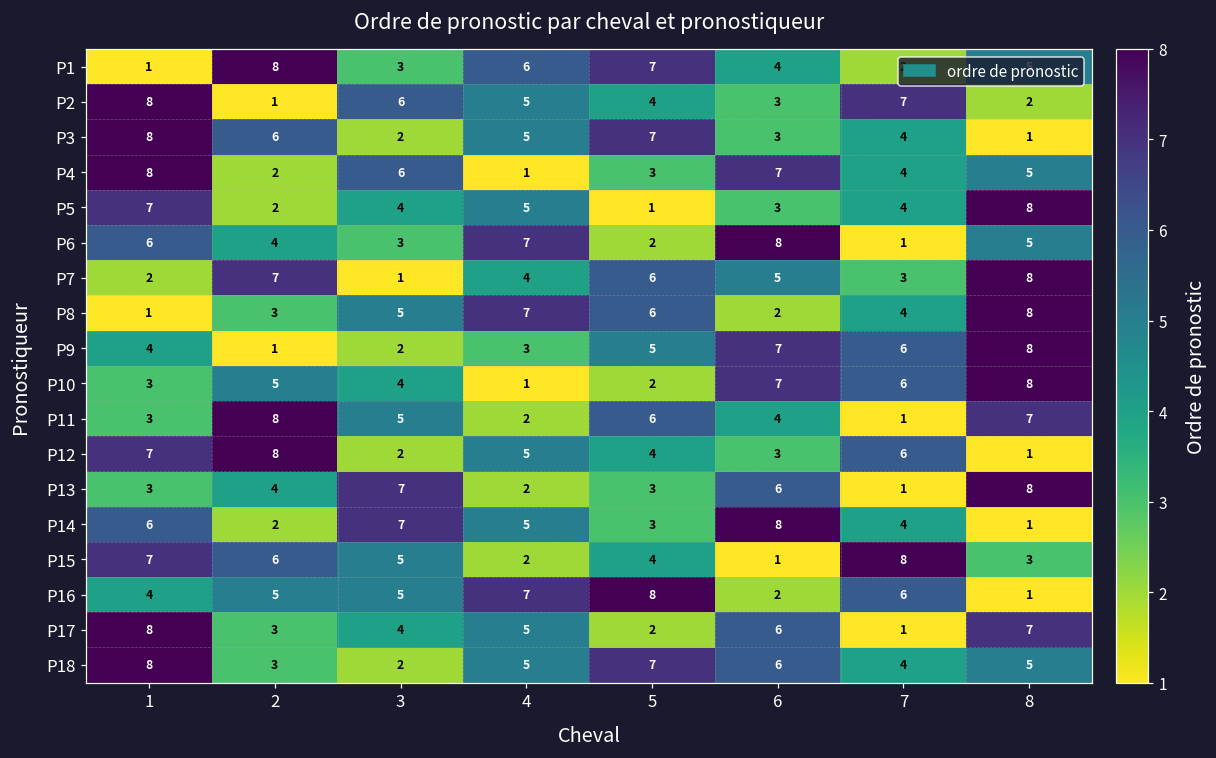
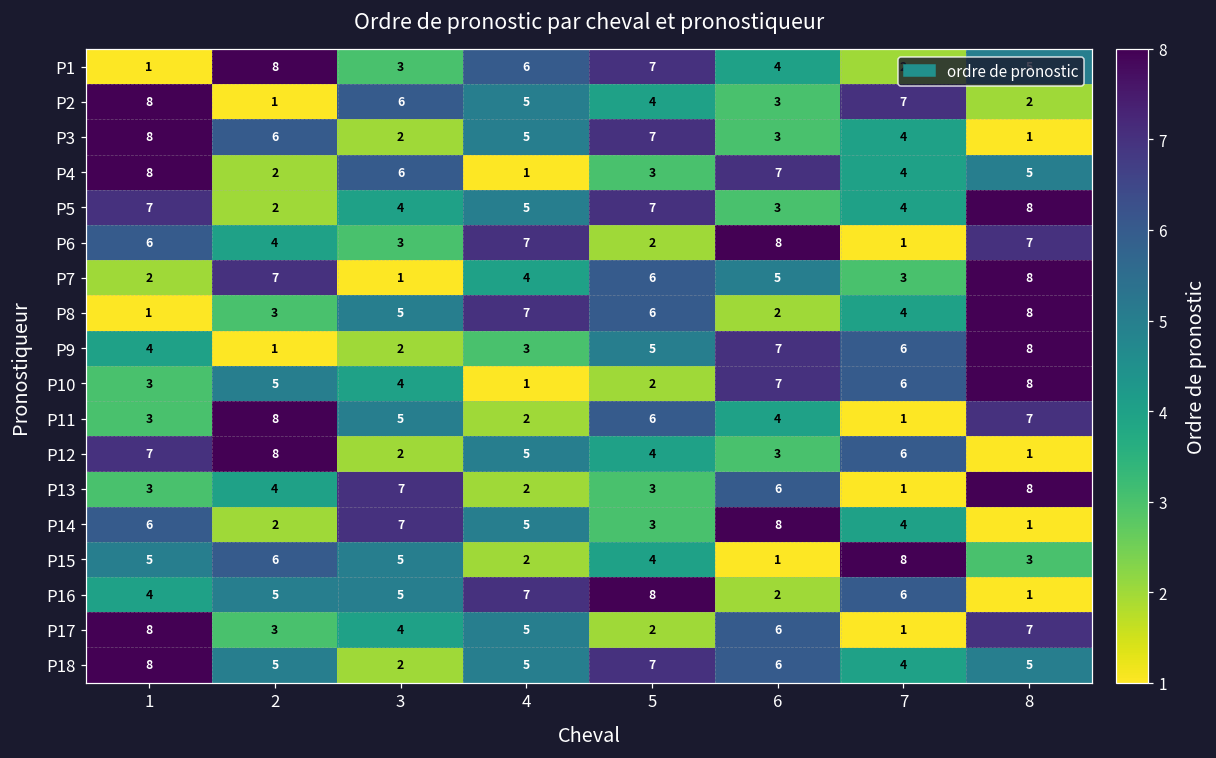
  {
    "P1": {
      "1": 1,
      "2": 8,
      "3": 3,
      "4": 6,
      "5": 7,
      "6": 4
    },
    "P2": {
      "1": 8,
      "2": 1,
      "3": 6,
      "4": 5,
      "5": 4,
      "6": 3,
      "7": 7,
      "8": 2
    },
    "P3": {
      "1": 8,
      "2": 6,
      "3": 2,
      "4": 5,
      "5": 7,
      "6": 3,
      "7": 4,
      "8": 1
    },
    "P4": {
      "1": 8,
      "2": 2,
      "3": 6,
      "4": 1,
      "5": 3,
      "6": 7,
      "7": 4,
      "8": 5
    },
    "P5": {
      "1": 7,
      "2": 2,
      "3": 4,
      "4": 5,
-     "5": 1,
+     "5": 7,
      "6": 3,
      "7": 4,
      "8": 8
    },
    "P6": {
      "1": 6,
      "2": 4,
      "3": 3,
      "4": 7,
      "5": 2,
      "6": 8,
      "7": 1,
-     "8": 5
+     "8": 7
    },
    "P7": {
      "1": 2,
      "2": 7,
      "3": 1,
      "4": 4,
      "5": 6,
      "6": 5,
      "7": 3,
      "8": 8
    },
    "P8": {
      "1": 1,
      "2": 3,
      "3": 5,
      "4": 7,
      "5": 6,
      "6": 2,
      "7": 4,
      "8": 8
    },
    "P9": {
      "1": 4,
      "2": 1,
      "3": 2,
      "4": 3,
      "5": 5,
      "6": 7,
      "7": 6,
      "8": 8
    },
    "P10": {
      "1": 3,
      "2": 5,
      "3": 4,
      "4": 1,
      "5": 2,
      "6": 7,
      "7": 6,
      "8": 8
    },
    "P11": {
      "1": 3,
      "2": 8,
      "3": 5,
      "4": 2,
      "5": 6,
      "6": 4,
      "7": 1,
      "8": 7
    },
    "P12": {
      "1": 7,
      "2": 8,
      "3": 2,
      "4": 5,
      "5": 4,
      "6": 3,
      "7": 6,
      "8": 1
    },
    "P13": {
      "1": 3,
      "2": 4,
      "3": 7,
      "4": 2,
      "5": 3,
      "6": 6,
      "7": 1,
      "8": 8
    },
    "P14": {
      "1": 6,
      "2": 2,
      "3": 7,
      "4": 5,
      "5": 3,
      "6": 8,
      "7": 4,
      "8": 1
    },
    "P15": {
-     "1": 7,
+     "1": 5,
      "2": 6,
      "3": 5,
      "4": 2,
      "5": 4,
      "6": 1,
      "7": 8,
      "8": 3
    },
    "P16": {
      "1": 4,
      "2": 5,
      "3": 5,
      "4": 7,
      "5": 8,
      "6": 2,
      "7": 6,
      "8": 1
    },
    "P17": {
      "1": 8,
      "2": 3,
      "3": 4,
      "4": 5,
      "5": 2,
      "6": 6,
      "7": 1,
      "8": 7
    },
    "P18": {
      "1": 8,
-     "2": 3,
+     "2": 5,
      "3": 2,
      "4": 5,
      "5": 7,
      "6": 6,
      "7": 4,
      "8": 5
    }
  }
